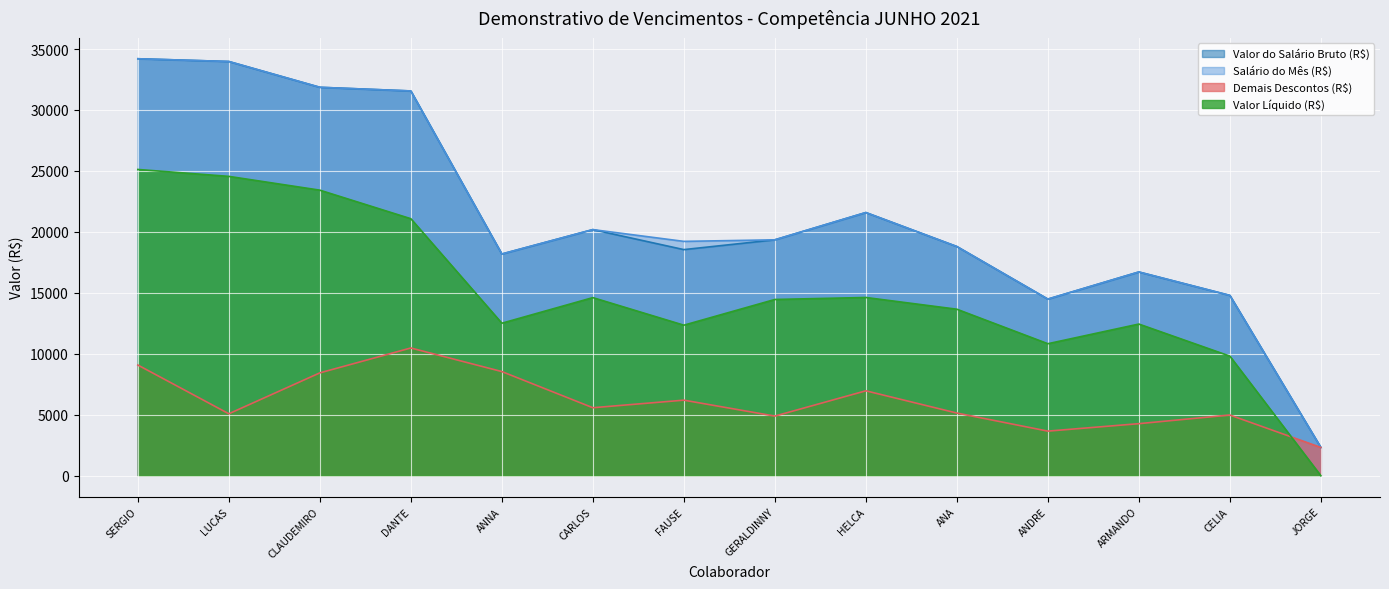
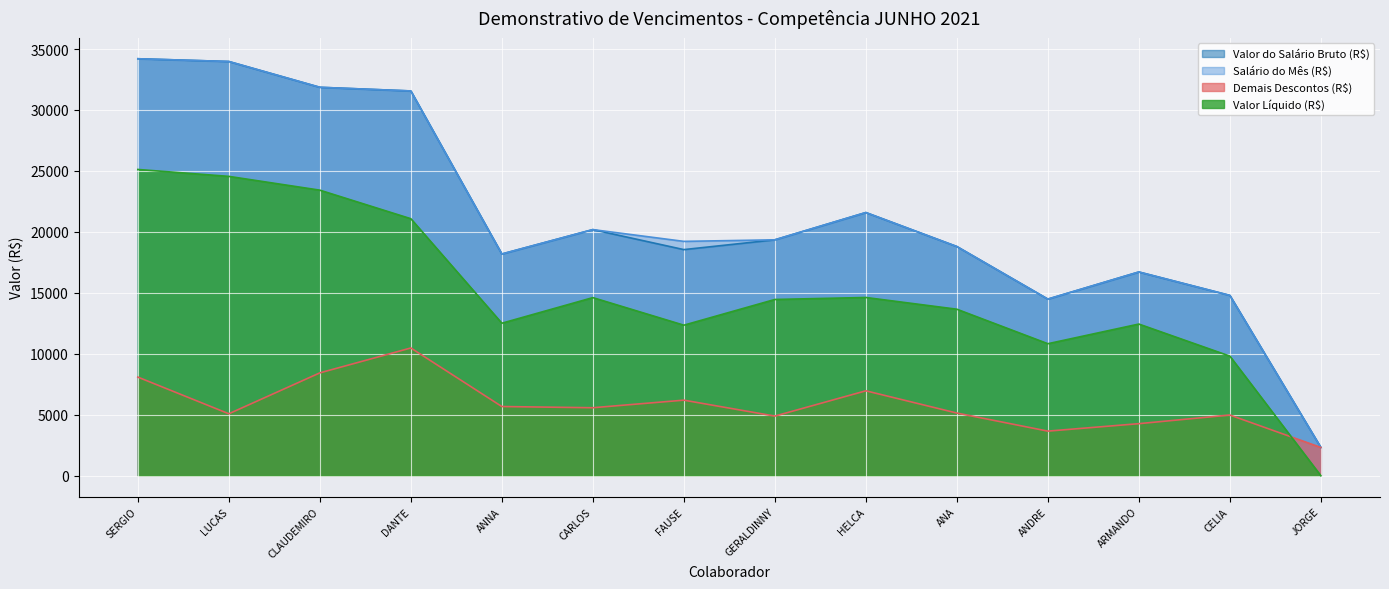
  {
    "Valor do Salário Bruto (R$)": {
      "FAUSE": 18500
    },
    "Salário do Mês (R$)": {
      "FAUSE": 19200
    },
    "Demais Descontos (R$)": {
-     "SERGIO": 9100,
+     "SERGIO": 8100,
      "LUCAS": 5100,
      "CLAUDEMIRO": 8400,
      "DANTE": 10500,
-     "ANNA": 8500,
+     "ANNA": 5700,
      "CARLOS": 5600,
      "FAUSE": 6200,
      "GERALDINNY": 4900,
      "HELCA": 7000,
      "ANA": 5100,
      "ANDRE": 3700,
      "ARMANDO": 4300,
      "CELIA": 5000
    },
    "Valor Líquido (R$)": {
      "SERGIO": 25100,
      "LUCAS": 24600,
      "CLAUDEMIRO": 23400,
      "DANTE": 21100,
      "ANNA": 12500,
      "CARLOS": 14600,
      "FAUSE": 12300,
      "GERALDINNY": 14500,
      "HELCA": 14600,
      "ANA": 13700,
      "ANDRE": 10800,
      "ARMANDO": 12400,
      "CELIA": 9800,
      "JORGE": 0
    }
  }
